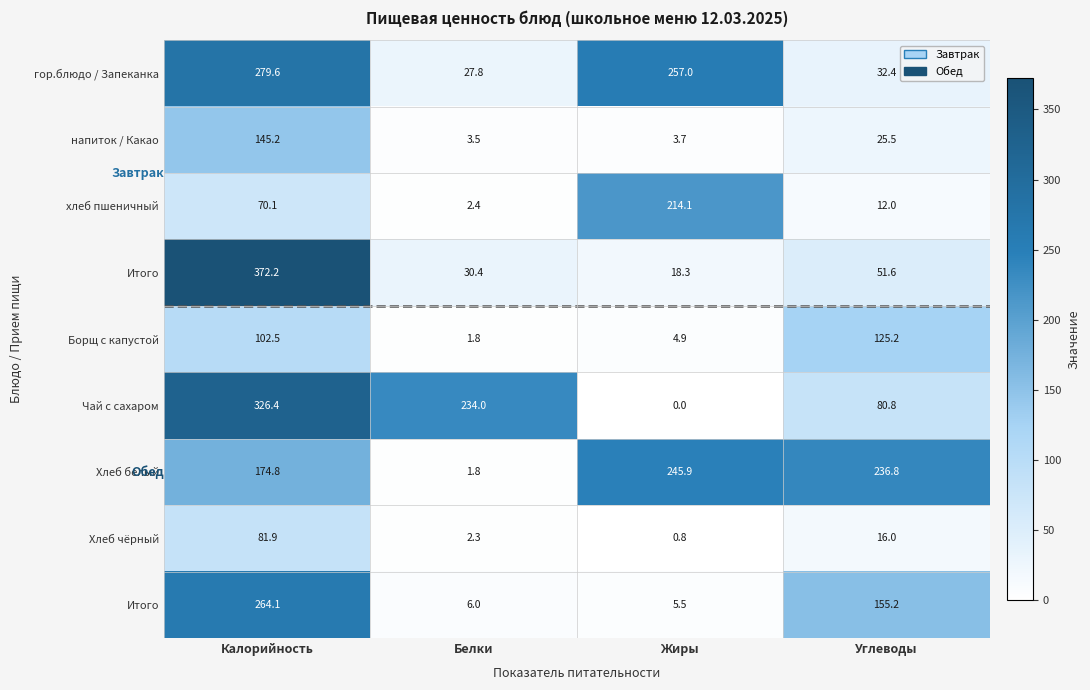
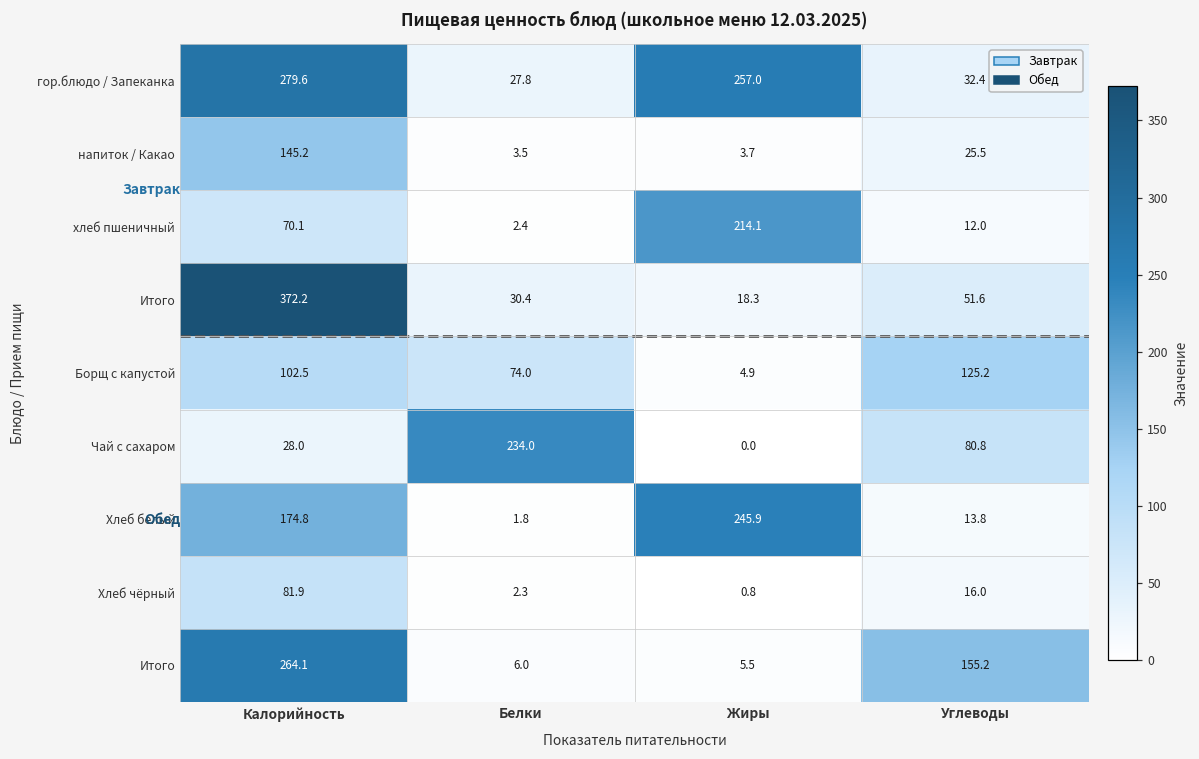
  {
    "гор.блюдо / Запеканка": {
      "Калорийность": 279.6,
      "Белки": 27.8,
      "Жиры": 257.0,
      "Углеводы": 32.4
    },
    "напиток / Какао": {
      "Калорийность": 145.2,
      "Белки": 3.5,
      "Жиры": 3.7,
      "Углеводы": 25.5
    },
    "хлеб пшеничный": {
      "Калорийность": 70.1,
      "Белки": 2.4,
      "Жиры": 214.1,
      "Углеводы": 12.0
    },
    "Борщ с капустой": {
      "Калорийность": 102.5,
-     "Белки": 1.8,
+     "Белки": 74.0,
      "Жиры": 4.9,
      "Углеводы": 125.2
    },
    "Чай с сахаром": {
-     "Калорийность": 326.4,
+     "Калорийность": 28.0,
      "Белки": 234.0,
      "Жиры": 0.0,
      "Углеводы": 80.8
    },
    "Хлеб белый": {
      "Калорийность": 174.8,
      "Белки": 1.8,
      "Жиры": 245.9,
-     "Углеводы": 236.8
+     "Углеводы": 13.8
    },
    "Хлеб чёрный": {
      "Калорийность": 81.9,
      "Белки": 2.3,
      "Жиры": 0.8,
      "Углеводы": 16.0
    }
  }
